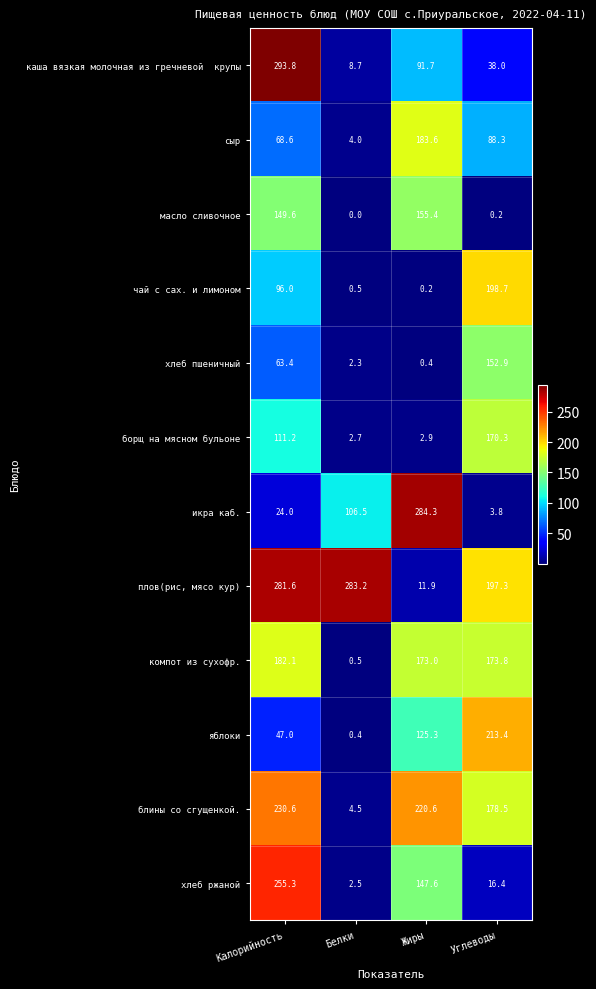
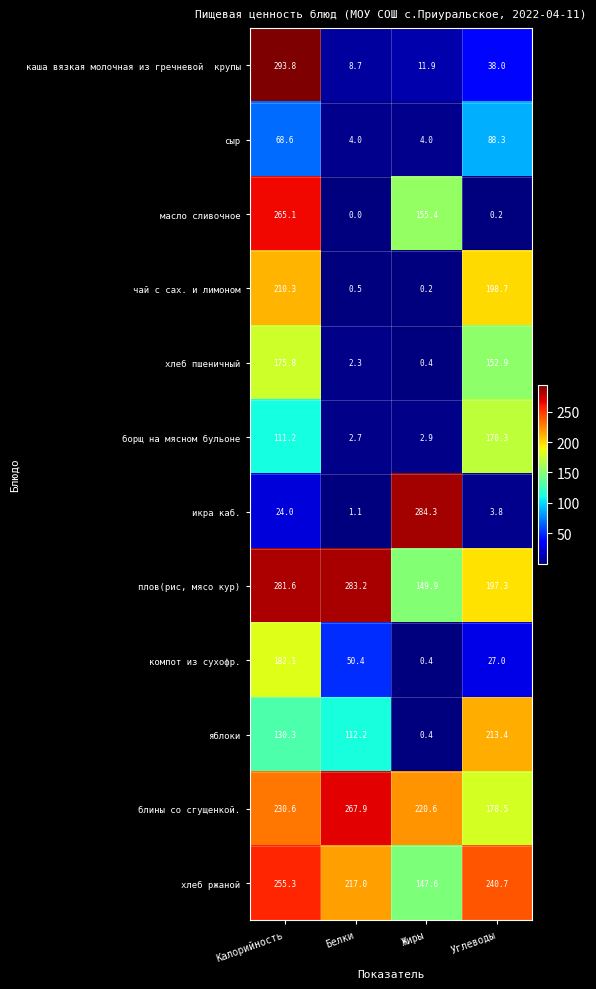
  {
    "каша вязкая молочная из гречневой крупы": {
      "Калорийность": 293.8,
      "Белки": 8.7,
-     "Жиры": 91.7,
+     "Жиры": 11.9,
      "Углеводы": 38.0
    },
    "сыр": {
      "Калорийность": 68.6,
      "Белки": 4.0,
-     "Жиры": 183.6,
+     "Жиры": 4.0,
      "Углеводы": 88.3
    },
    "масло сливочное": {
-     "Калорийность": 149.6,
+     "Калорийность": 265.1,
      "Белки": 0.0,
      "Жиры": 155.4,
      "Углеводы": 0.2
    },
    "чай с сах. и лимоном": {
-     "Калорийность": 96.0,
+     "Калорийность": 210.3,
      "Белки": 0.5,
      "Жиры": 0.2,
      "Углеводы": 198.7
    },
    "хлеб пшеничный": {
-     "Калорийность": 63.4,
+     "Калорийность": 175.8,
      "Белки": 2.3,
      "Жиры": 0.4,
      "Углеводы": 152.9
    },
    "борщ на мясном бульоне": {
      "Калорийность": 111.2,
      "Белки": 2.7,
      "Жиры": 2.9,
      "Углеводы": 170.3
    },
    "икра каб.": {
      "Калорийность": 24.0,
-     "Белки": 106.5,
+     "Белки": 1.1,
      "Жиры": 284.3,
      "Углеводы": 3.8
    },
    "плов(рис, мясо кур)": {
      "Калорийность": 281.6,
      "Белки": 283.2,
-     "Жиры": 11.9,
+     "Жиры": 149.9,
      "Углеводы": 197.3
    },
    "компот из сухофр.": {
      "Калорийность": 182.1,
-     "Белки": 0.5,
-     "Жиры": 173.0,
-     "Углеводы": 173.8
+     "Белки": 50.4,
+     "Жиры": 0.4,
+     "Углеводы": 27.0
    },
    "яблоки": {
-     "Калорийность": 47.0,
-     "Белки": 0.4,
-     "Жиры": 125.3,
+     "Калорийность": 130.3,
+     "Белки": 112.2,
+     "Жиры": 0.4,
      "Углеводы": 213.4
    },
    "блины со сгущенкой.": {
      "Калорийность": 230.6,
-     "Белки": 4.5,
+     "Белки": 267.9,
      "Жиры": 220.6,
      "Углеводы": 178.5
    },
    "хлеб ржаной": {
      "Калорийность": 255.3,
-     "Белки": 2.5,
+     "Белки": 217.0,
      "Жиры": 147.6,
-     "Углеводы": 16.4
+     "Углеводы": 240.7
    }
  }
